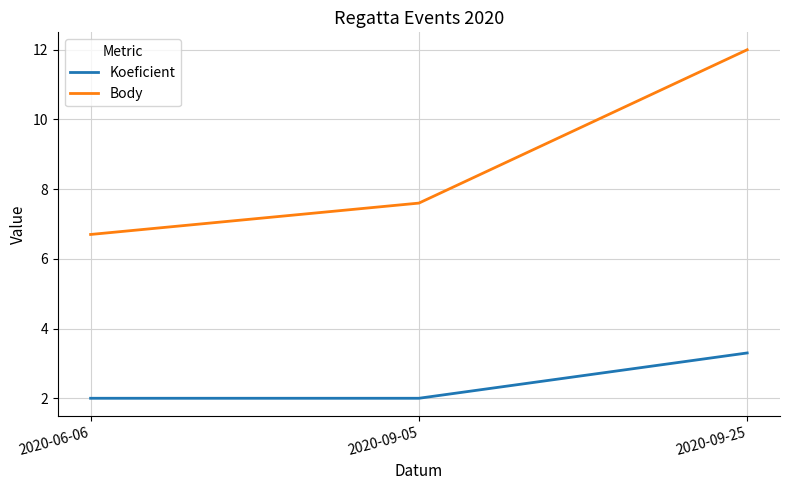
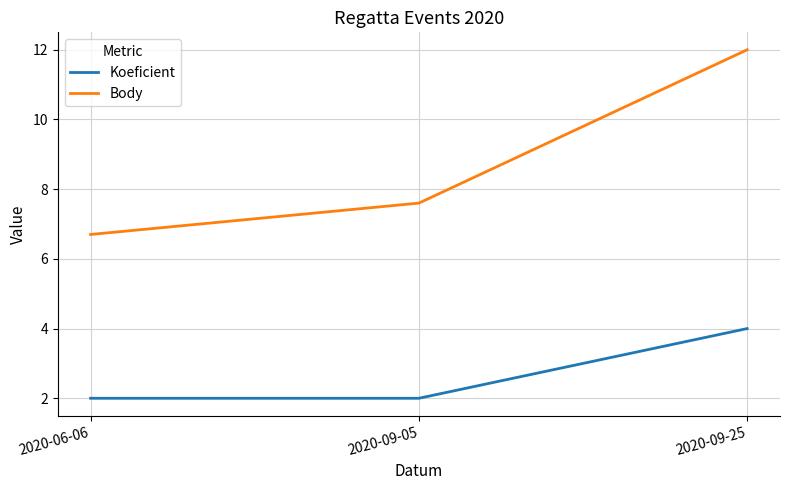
  {
    "Koeficient": {
      "2020-06-06": 2.0,
      "2020-09-05": 2.0,
-     "2020-09-25": 3.3
+     "2020-09-25": 4.0
    },
    "Body": {
      "2020-06-06": 6.7,
      "2020-09-05": 7.6,
      "2020-09-25": 12.0
    }
  }
